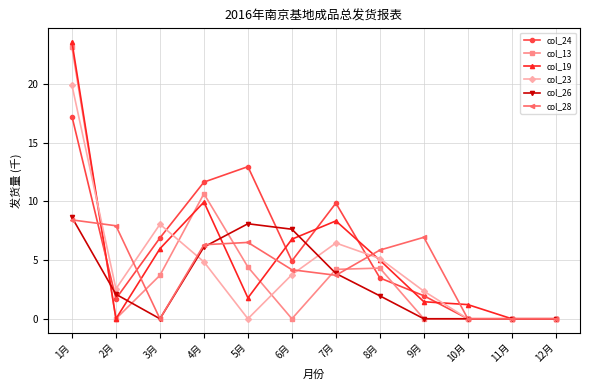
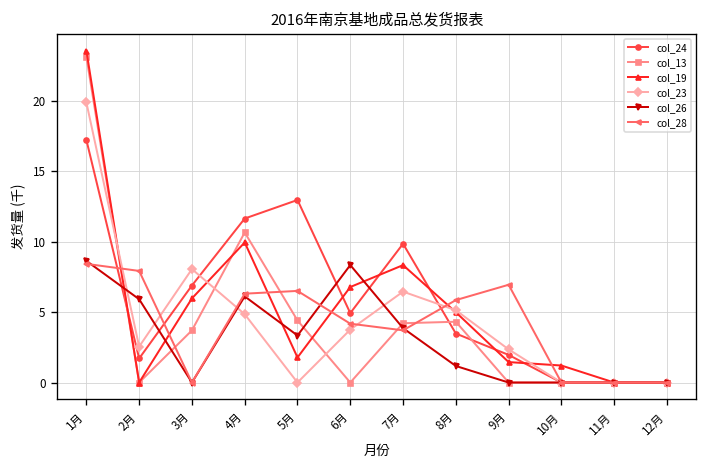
  {
    "col_26": {
-     "2月": 2.1,
-     "5月": 8.1,
-     "6月": 7.6,
-     "8月": 2.0
+     "2月": 5.9,
+     "5月": 3.3,
+     "6月": 8.3,
+     "8月": 1.2
    }
  }
